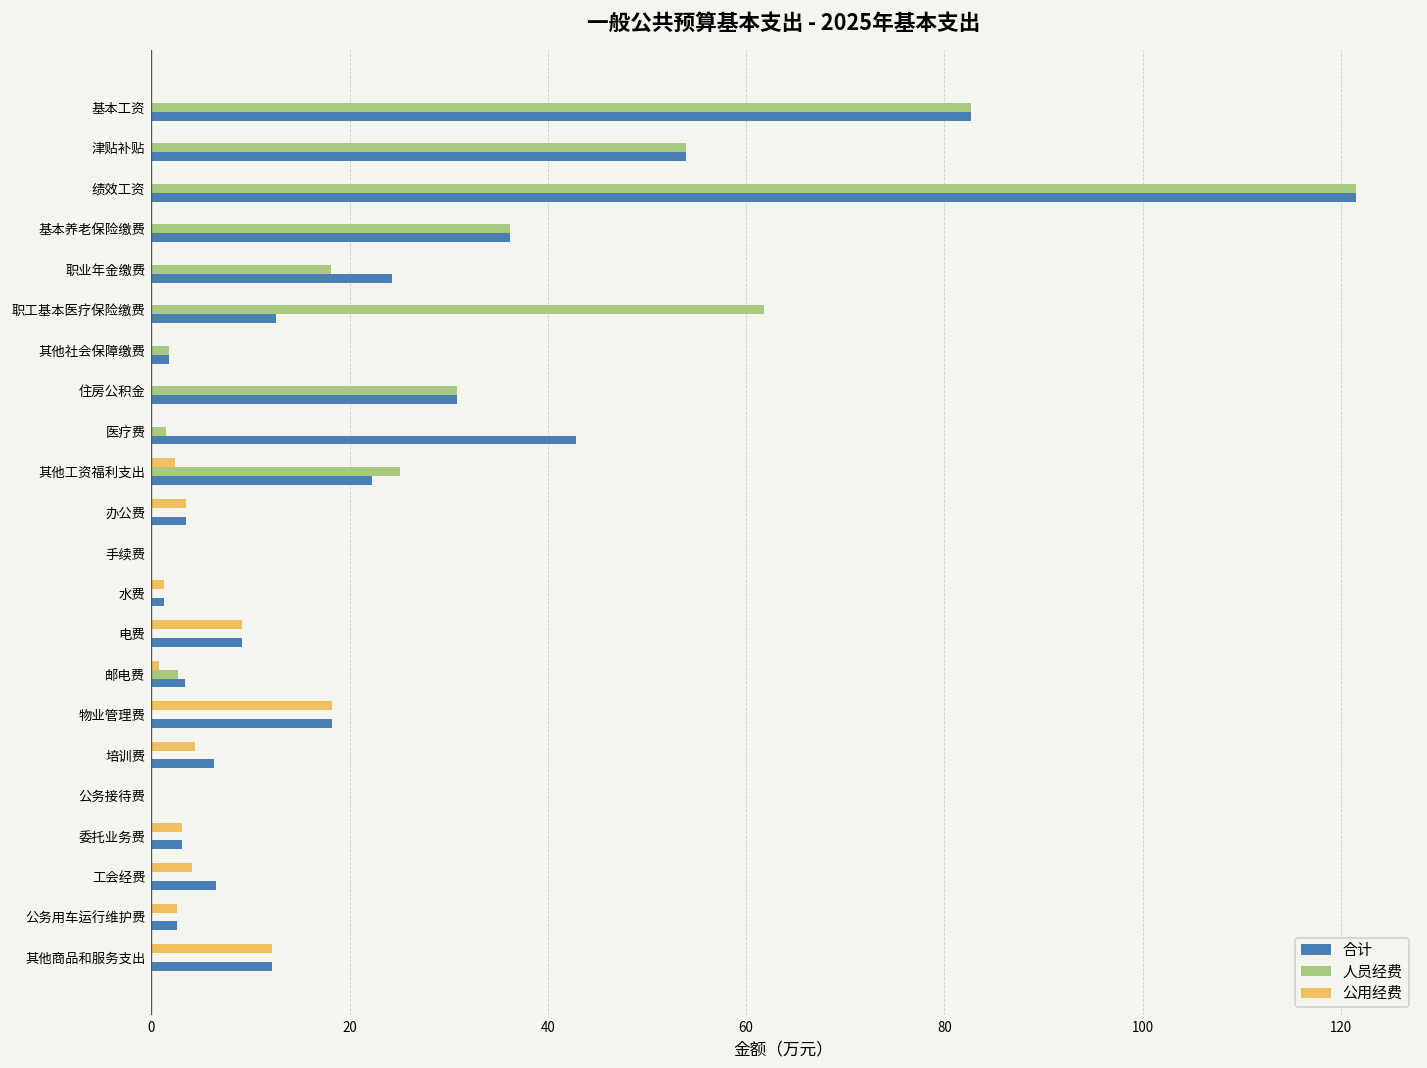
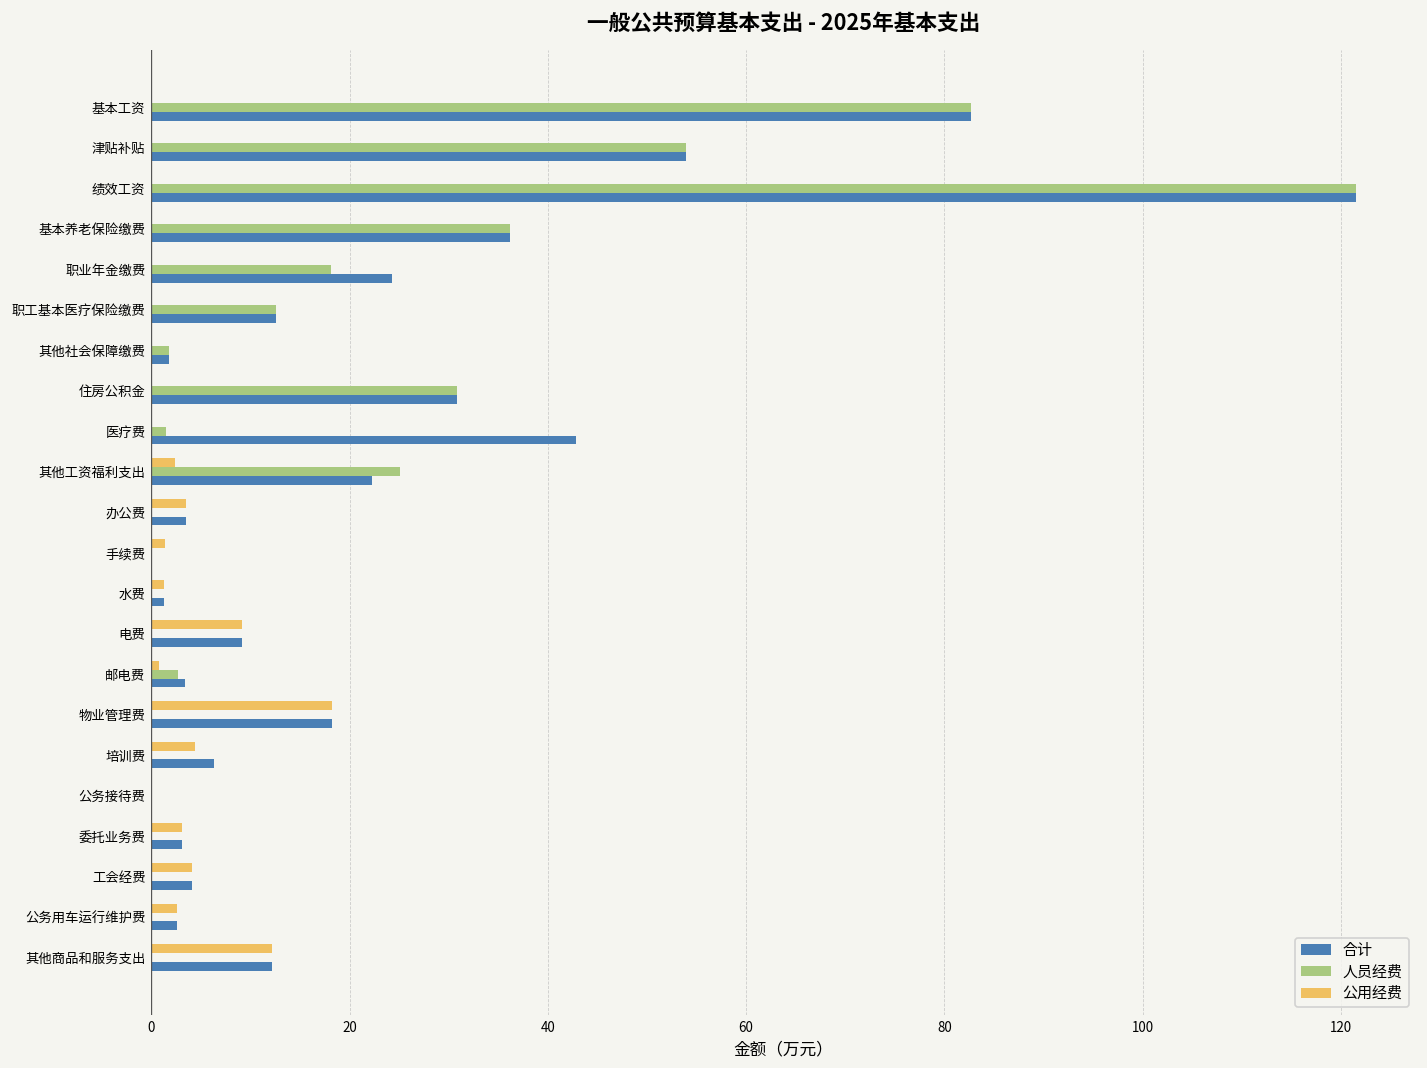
  {
    "合计": {
      "基本工资": 83,
      "津贴补贴": 54,
      "绩效工资": 121,
      "基本养老保险缴费": 36,
      "职业年金缴费": 24,
      "职工基本医疗保险缴费": 13,
      "其他社会保障缴费": 2,
      "住房公积金": 31,
      "医疗费": 43,
      "其他工资福利支出": 22,
      "办公费": 4,
      "水费": 1,
      "电费": 9,
      "邮电费": 3,
      "物业管理费": 18,
      "培训费": 6,
      "委托业务费": 3,
-     "工会经费": 7,
+     "工会经费": 4,
      "公务用车运行维护费": 3,
      "其他商品和服务支出": 12
    },
    "人员经费": {
      "基本工资": 83,
      "津贴补贴": 54,
      "绩效工资": 121,
      "基本养老保险缴费": 36,
      "职业年金缴费": 18,
-     "职工基本医疗保险缴费": 62,
+     "职工基本医疗保险缴费": 13,
      "其他社会保障缴费": 2,
      "住房公积金": 31,
      "医疗费": 1,
      "其他工资福利支出": 25,
      "办公费": 0,
      "手续费": 0,
      "水费": 0,
      "电费": 0,
      "邮电费": 3,
      "物业管理费": 0,
      "培训费": 0,
      "公务接待费": 0,
      "委托业务费": 0,
      "工会经费": 0,
      "公务用车运行维护费": 0,
      "其他商品和服务支出": 0
    },
    "公用经费": {
      "基本工资": 0,
      "津贴补贴": 0,
      "绩效工资": 0,
      "基本养老保险缴费": 0,
      "职业年金缴费": 0,
      "职工基本医疗保险缴费": 0,
      "其他社会保障缴费": 0,
      "住房公积金": 0,
      "医疗费": 0,
      "其他工资福利支出": 2,
      "办公费": 4,
-     "手续费": 0,
+     "手续费": 1,
      "水费": 1,
      "电费": 9,
      "邮电费": 1,
      "物业管理费": 18,
      "培训费": 4,
      "委托业务费": 3,
      "工会经费": 4,
      "公务用车运行维护费": 3,
      "其他商品和服务支出": 12
    }
  }
